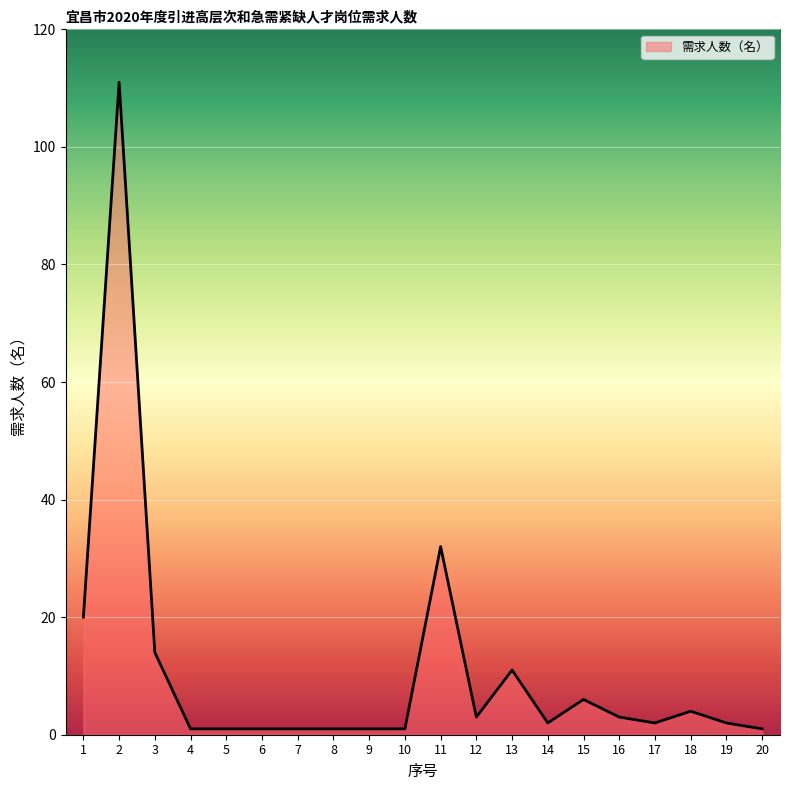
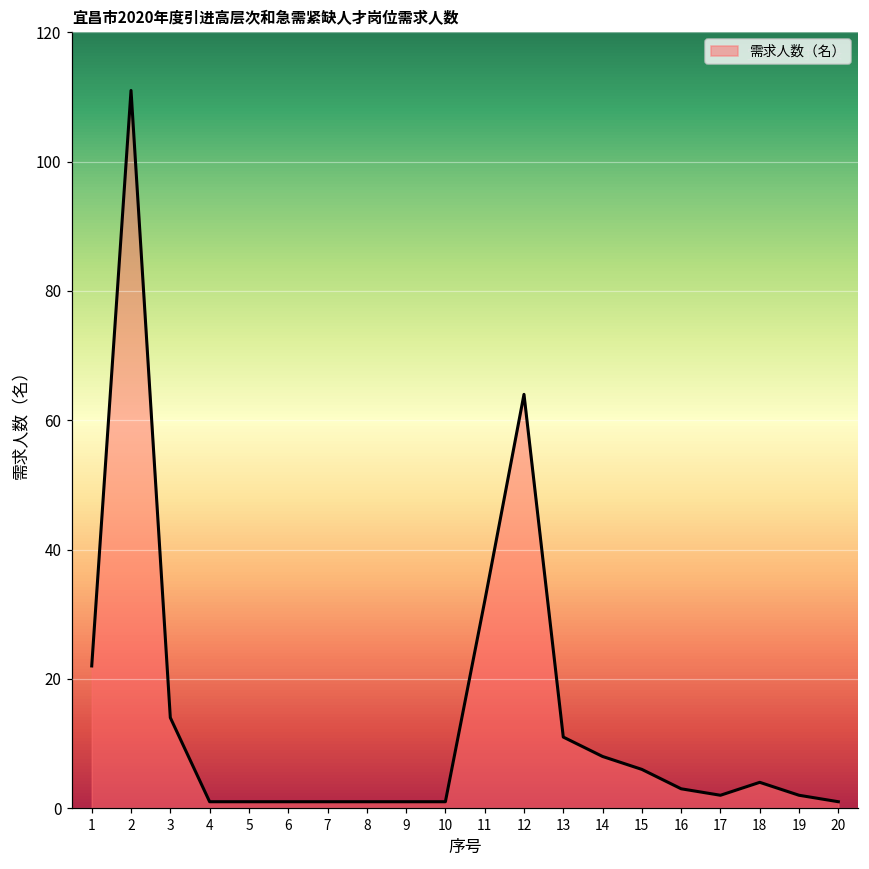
  {
-   "1": 20,
+   "1": 22,
    "2": 111,
    "3": 14,
    "4": 1,
    "5": 1,
    "6": 1,
    "7": 1,
    "8": 1,
    "9": 1,
    "10": 1,
    "11": 32,
-   "12": 3,
+   "12": 64,
    "13": 11,
-   "14": 2,
+   "14": 8,
    "15": 6,
    "16": 3,
    "17": 2,
    "18": 4,
    "19": 2,
    "20": 1
  }
